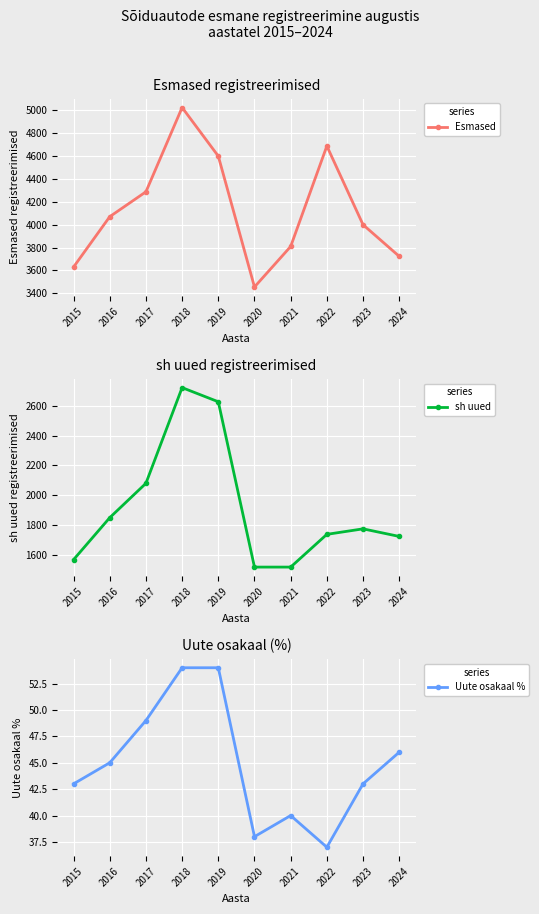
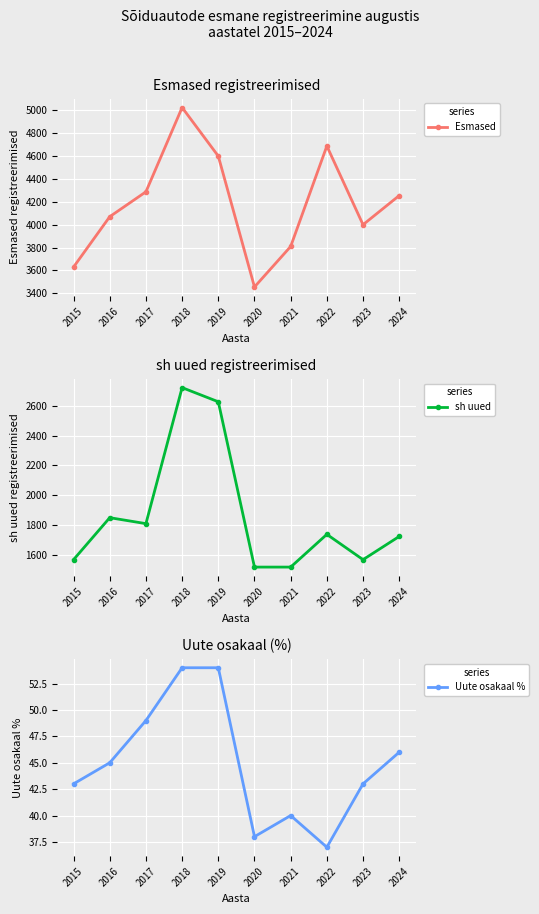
  {
    "Esmased registreerimised": {
      "2015": 3630,
      "2016": 4070,
      "2017": 4290,
      "2018": 5020,
      "2019": 4600,
      "2020": 3460,
      "2021": 3810,
      "2022": 4690,
      "2023": 4000,
-     "2024": 3720
+     "2024": 4250
    },
    "sh uued registreerimised": {
      "2015": 1570,
      "2016": 1850,
-     "2017": 2080,
+     "2017": 1810,
      "2018": 2720,
      "2019": 2630,
      "2020": 1520,
      "2021": 1520,
      "2022": 1740,
-     "2023": 1770,
+     "2023": 1570,
      "2024": 1720
    },
    "Uute osakaal (%)": {
      "2015": 43.0,
      "2016": 45.0,
      "2017": 49.0,
      "2018": 54.0,
      "2019": 54.0,
      "2020": 38.0,
      "2021": 40.0,
      "2022": 37.0,
      "2023": 43.0,
      "2024": 46.0
    }
  }
